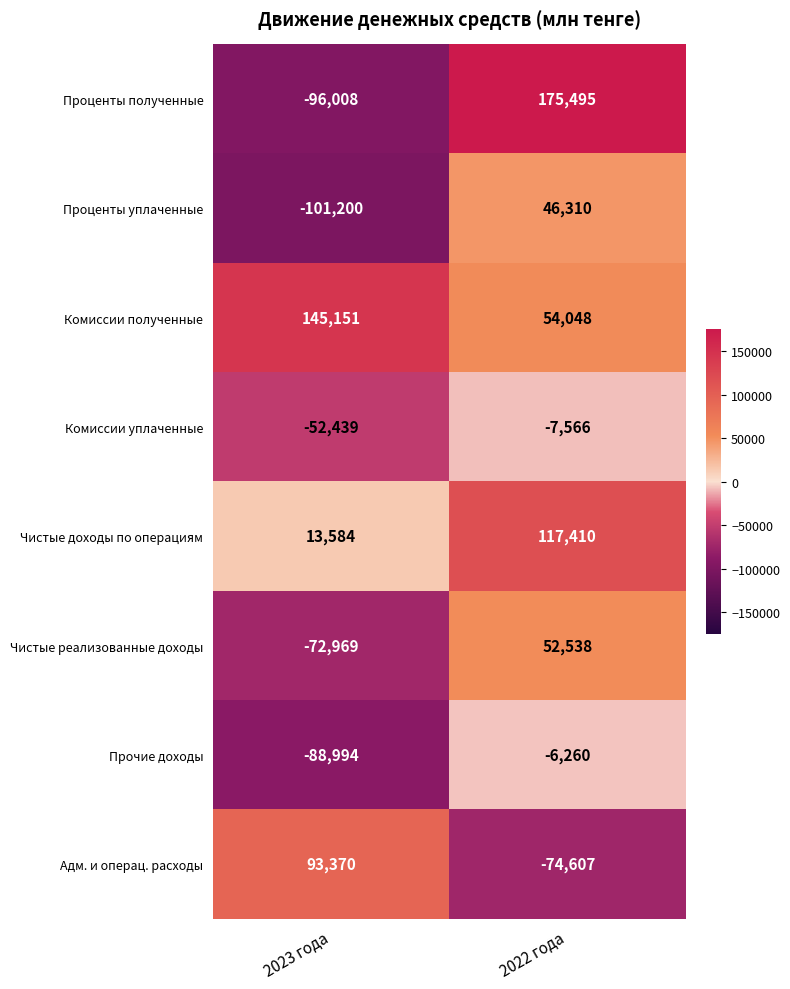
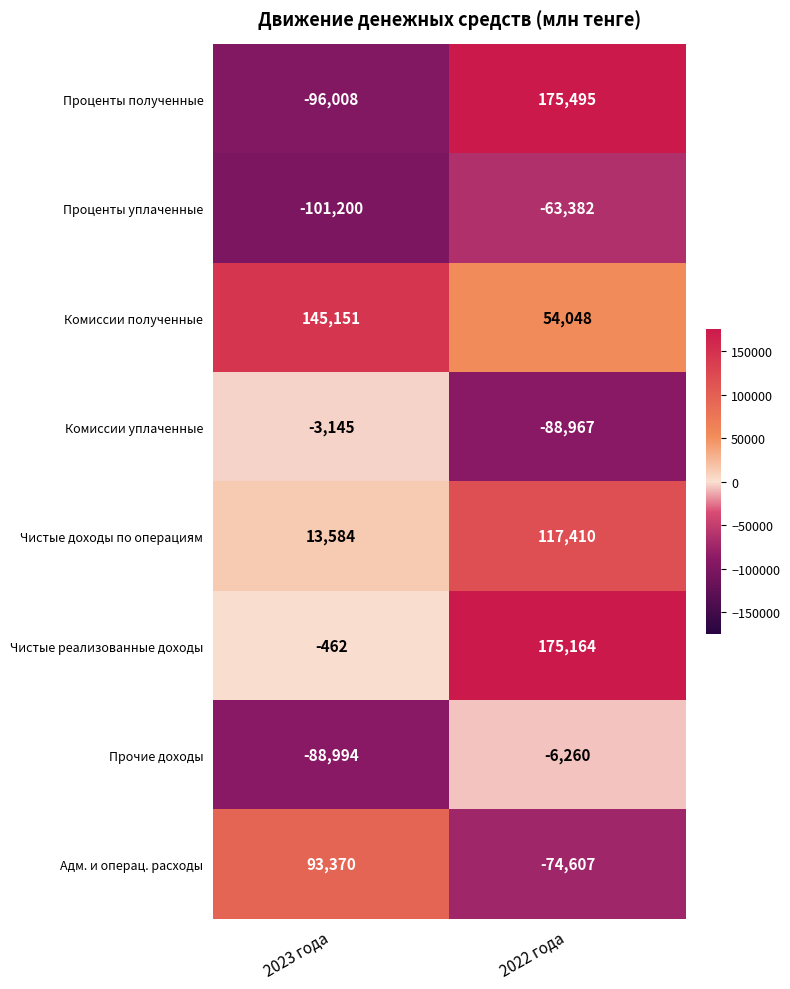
  {
    "Проценты полученные": {
      "2023 года": "-96,008",
      "2022 года": "175,495"
    },
    "Проценты уплаченные": {
      "2023 года": "-101,200",
-     "2022 года": "46,310"
+     "2022 года": "-63,382"
    },
    "Комиссии полученные": {
      "2023 года": "145,151",
      "2022 года": "54,048"
    },
    "Комиссии уплаченные": {
-     "2023 года": "-52,439",
-     "2022 года": "-7,566"
+     "2023 года": "-3,145",
+     "2022 года": "-88,967"
    },
    "Чистые доходы по операциям": {
      "2023 года": "13,584",
      "2022 года": "117,410"
    },
    "Чистые реализованные доходы": {
-     "2023 года": "-72,969",
-     "2022 года": "52,538"
+     "2023 года": "-462",
+     "2022 года": "175,164"
    },
    "Прочие доходы": {
      "2023 года": "-88,994",
      "2022 года": "-6,260"
    },
    "Адм. и операц. расходы": {
      "2023 года": "93,370",
      "2022 года": "-74,607"
    }
  }
